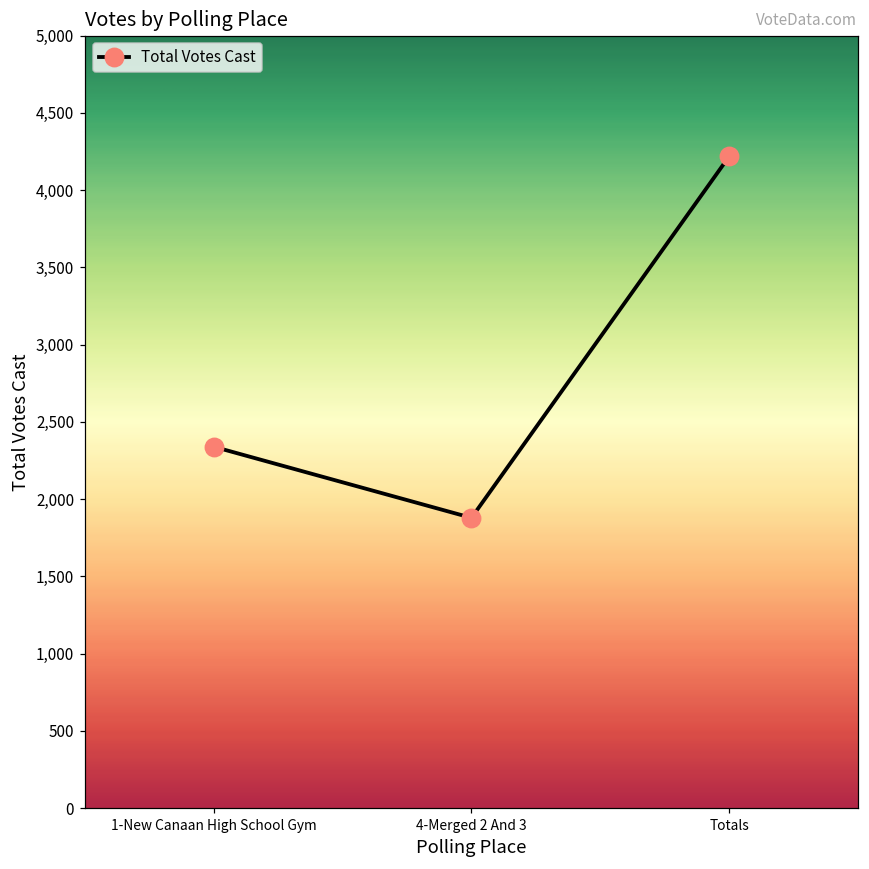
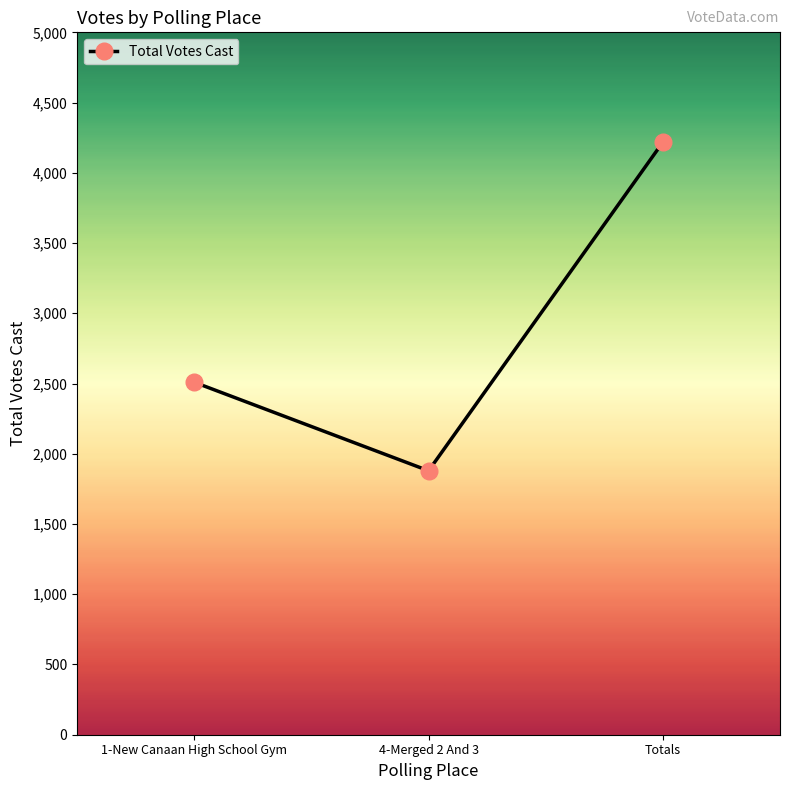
  {
-   "1-New Canaan High School Gym": "2,340",
+   "1-New Canaan High School Gym": "2,510",
    "4-Merged 2 And 3": "1,880",
    "Totals": "4,220"
  }
